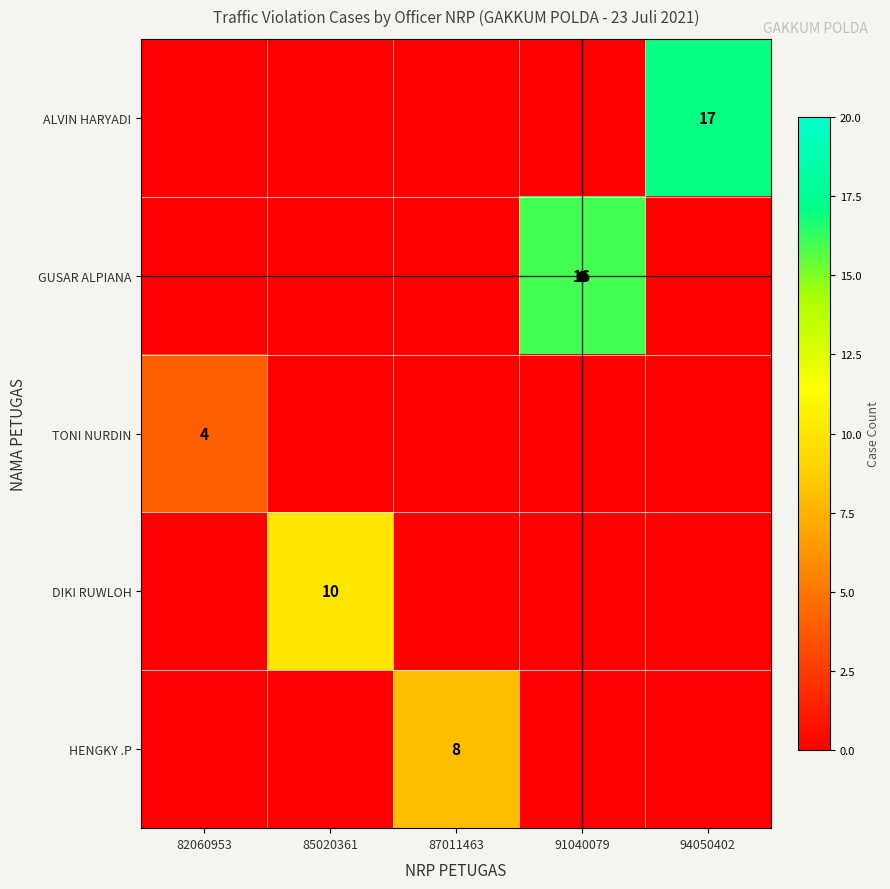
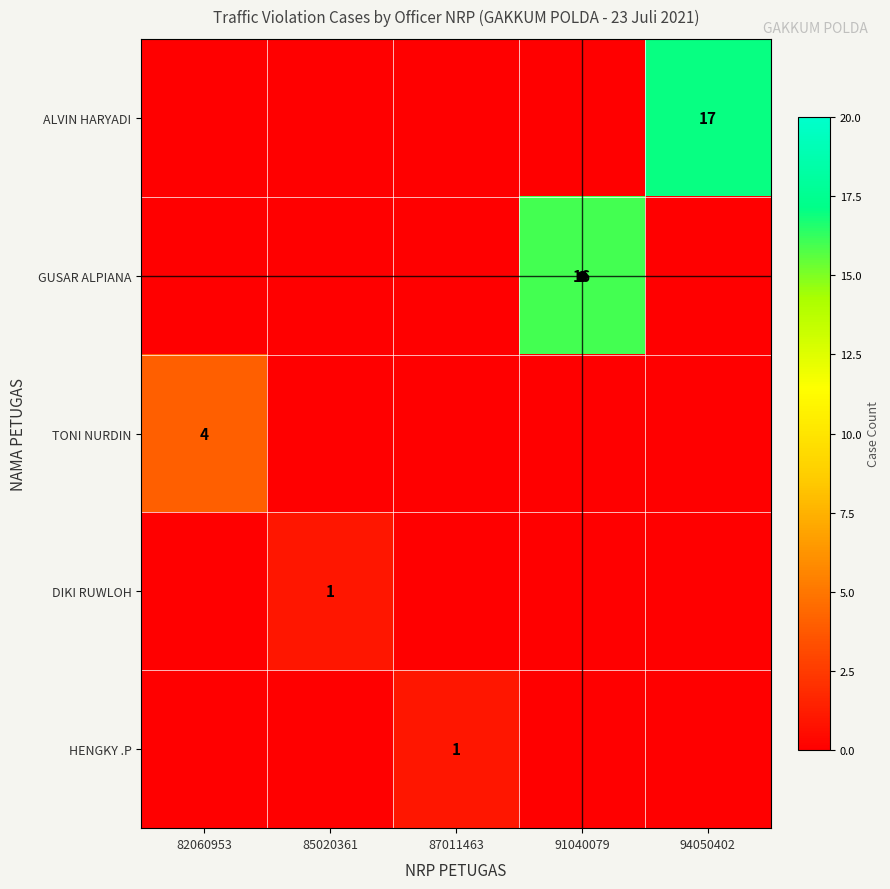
  {
    "ALVIN HARYADI": {
      "94050402": 17
    },
    "TONI NURDIN": {
      "82060953": 4
    },
    "DIKI RUWLOH": {
-     "85020361": 10
+     "85020361": 1
    },
    "HENGKY .P": {
-     "87011463": 8
+     "87011463": 1
    }
  }
